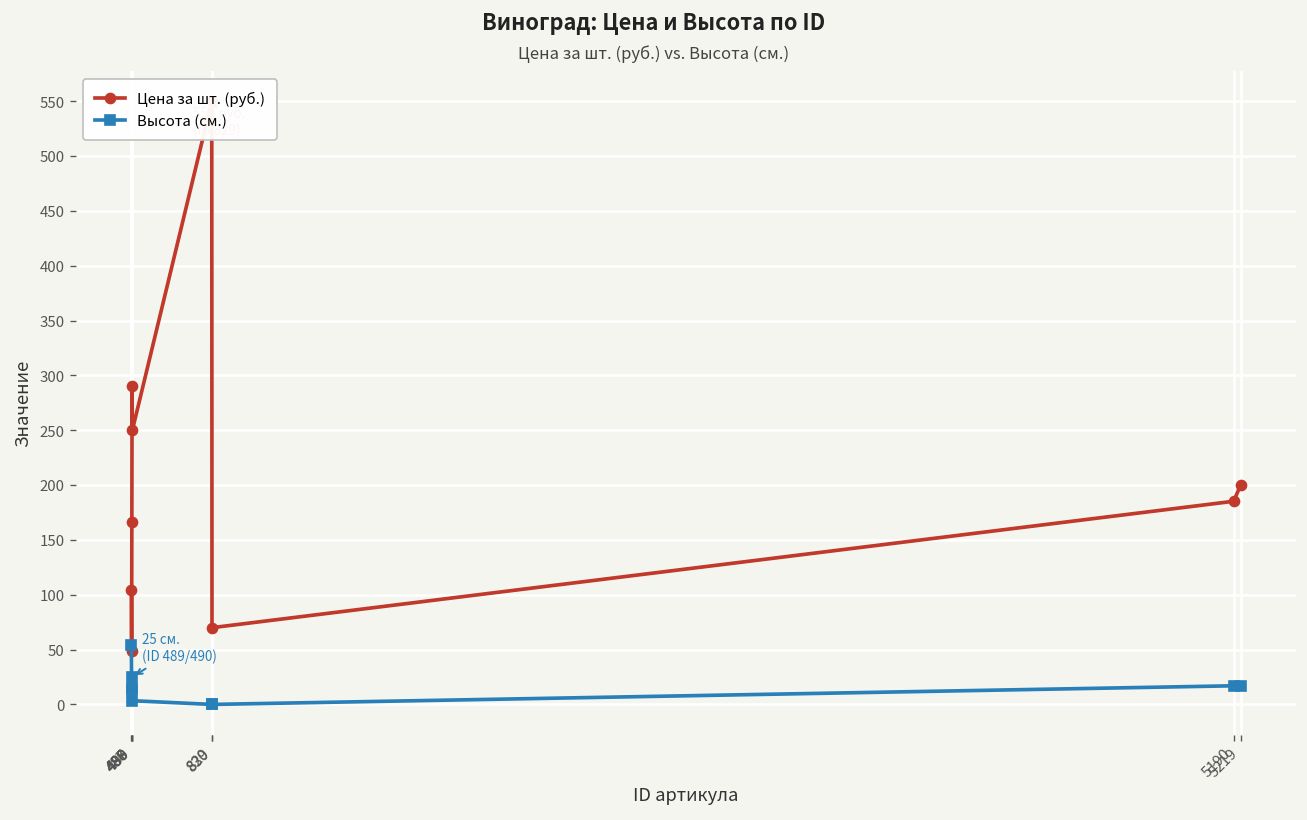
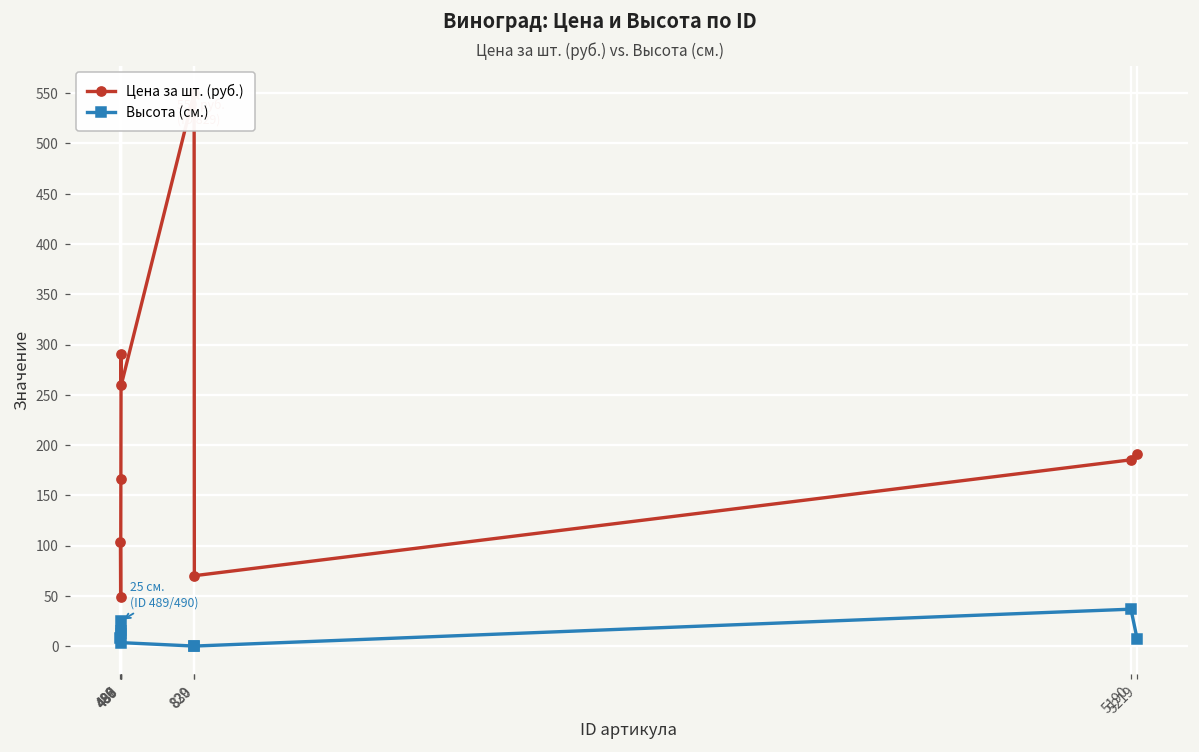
  {
    "Цена за шт. (руб.)": {
      "486": 100,
      "488": 170,
      "489": 290,
-     "490": 250,
+     "490": 260,
      "830": 70,
      "5190": 190,
-     "5219": 200
+     "5219": 190
    },
    "Высота (см.)": {
-     "486": 50,
+     "486": 10,
      "487": 10,
      "488": 20,
      "490": 0,
      "829": 0,
      "830": 0,
-     "5190": 20,
-     "5219": 20
+     "5190": 40,
+     "5219": 10
    }
  }
